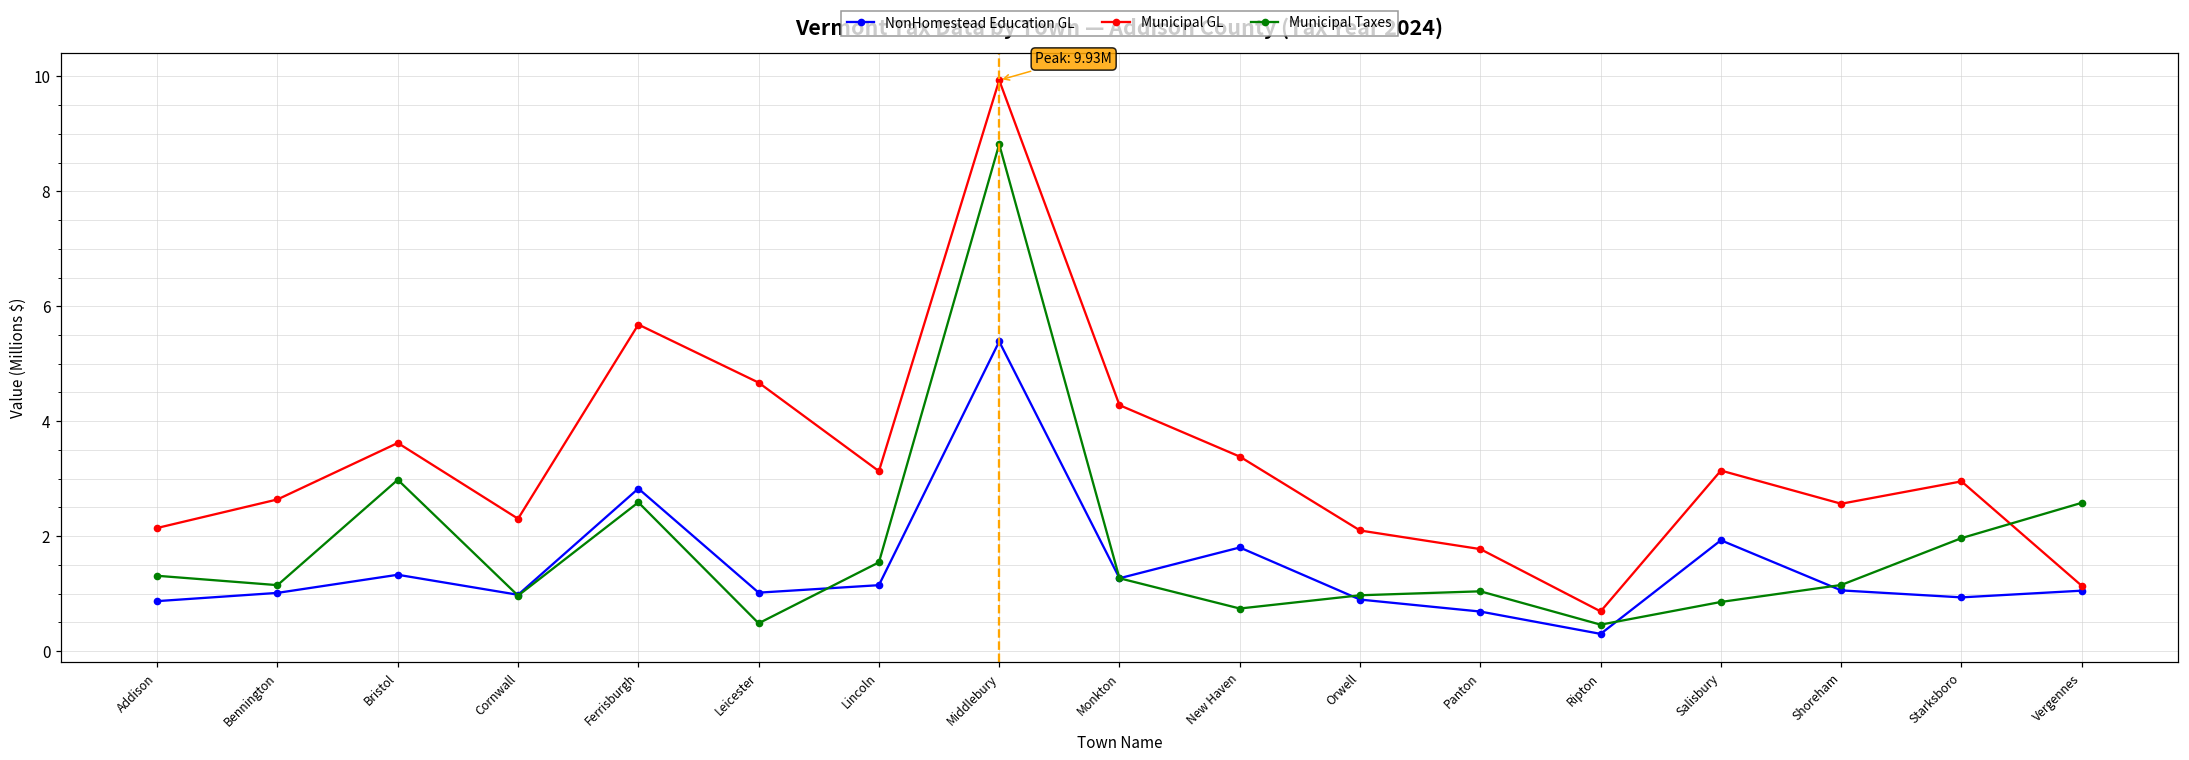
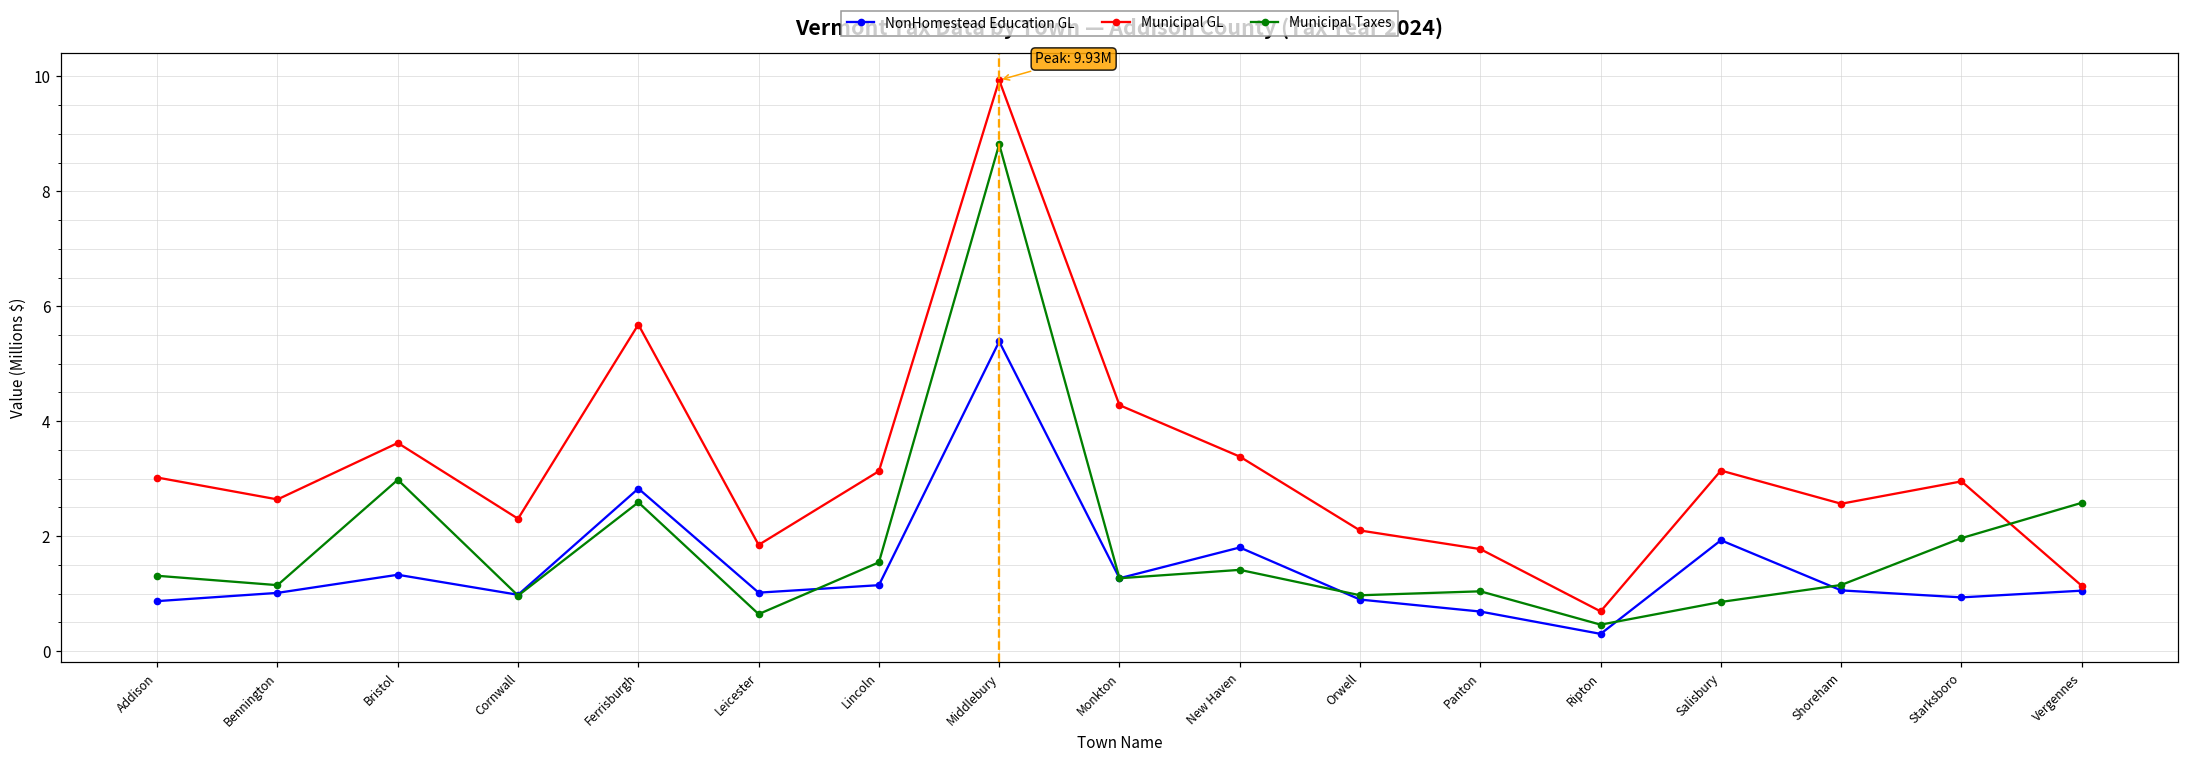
  {
    "NonHomestead Education GL": {
      "Addison": 0.9,
      "Bennington": 1.0,
      "Bristol": 1.3,
      "Ferrisburgh": 2.8,
      "Leicester": 1.0,
      "Lincoln": 1.1,
      "Middlebury": 5.4,
      "New Haven": 1.8,
      "Orwell": 0.9,
      "Panton": 0.7,
      "Ripton": 0.3,
      "Salisbury": 1.9,
      "Shoreham": 1.1,
      "Starksboro": 0.9,
      "Vergennes": 1.1
    },
    "Municipal GL": {
-     "Addison": 2.1,
+     "Addison": 3.0,
      "Bennington": 2.6,
      "Bristol": 3.6,
      "Cornwall": 2.3,
      "Ferrisburgh": 5.7,
-     "Leicester": 4.7,
+     "Leicester": 1.8,
      "Lincoln": 3.1,
      "Monkton": 4.3,
      "New Haven": 3.4,
      "Orwell": 2.1,
      "Panton": 1.8,
      "Ripton": 0.7,
      "Salisbury": 3.1,
      "Shoreham": 2.6,
      "Starksboro": 3.0,
      "Vergennes": 1.1
    },
    "Municipal Taxes": {
      "Addison": 1.3,
      "Bennington": 1.1,
      "Bristol": 3.0,
      "Ferrisburgh": 2.6,
-     "Leicester": 0.5,
+     "Leicester": 0.6,
      "Lincoln": 1.5,
      "Middlebury": 8.8,
-     "New Haven": 0.7,
+     "New Haven": 1.4,
      "Orwell": 1.0,
      "Panton": 1.0,
      "Ripton": 0.5,
      "Salisbury": 0.9,
      "Shoreham": 1.1,
      "Starksboro": 2.0,
      "Vergennes": 2.6
    }
  }
